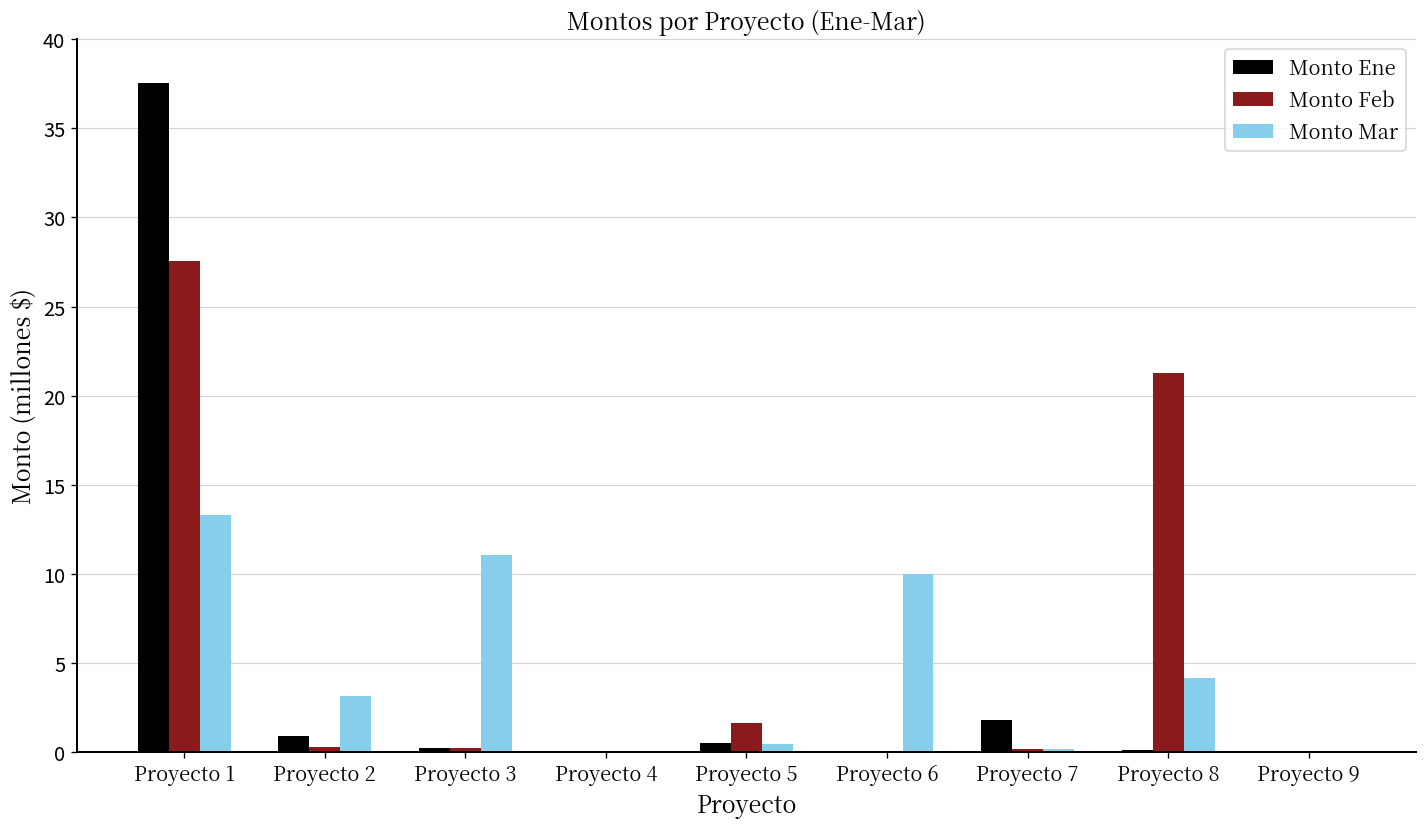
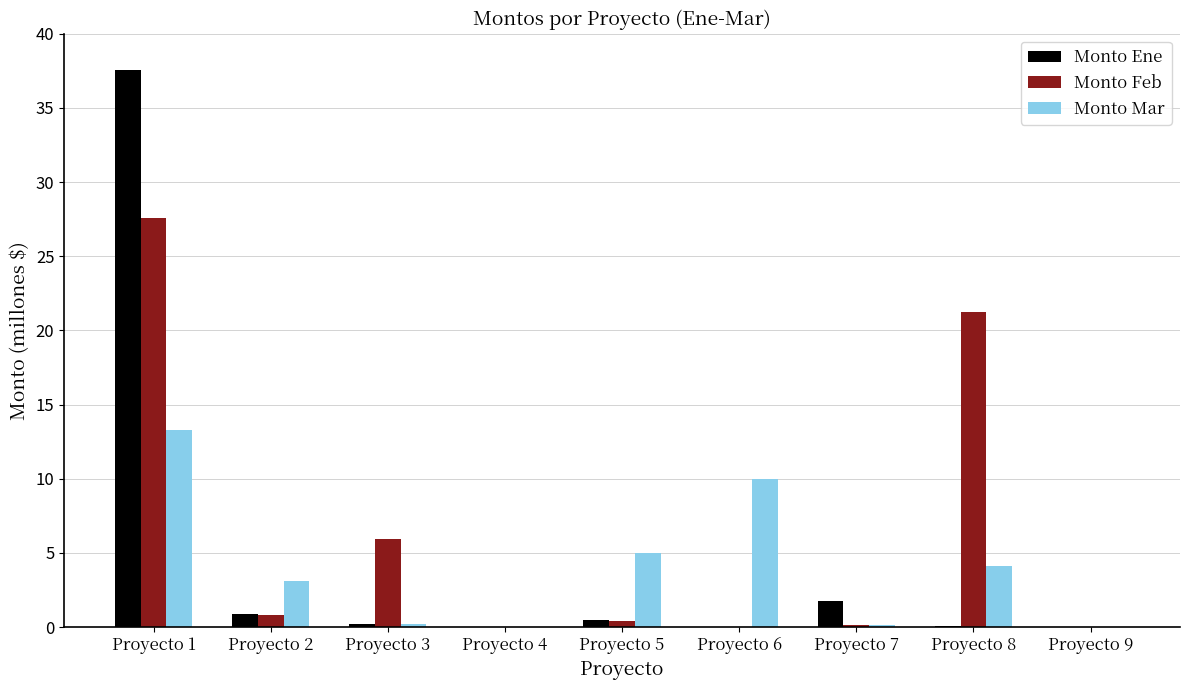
  {
    "Monto Ene": {
      "Proyecto 1": 37.6,
      "Proyecto 2": 0.9,
      "Proyecto 3": 0.2,
      "Proyecto 5": 0.5,
      "Proyecto 6": 0.0,
      "Proyecto 7": 1.8,
      "Proyecto 9": 0.0
    },
    "Monto Feb": {
      "Proyecto 1": 27.6,
-     "Proyecto 2": 0.3,
-     "Proyecto 3": 0.2,
-     "Proyecto 5": 1.6,
+     "Proyecto 2": 0.8,
+     "Proyecto 3": 6.0,
+     "Proyecto 5": 0.4,
      "Proyecto 6": 0.0,
      "Proyecto 8": 21.3,
      "Proyecto 9": 0.0
    },
    "Monto Mar": {
      "Proyecto 1": 13.3,
      "Proyecto 2": 3.1,
-     "Proyecto 3": 11.0,
-     "Proyecto 5": 0.4,
+     "Proyecto 3": 0.2,
+     "Proyecto 5": 5.0,
      "Proyecto 6": 10.0,
      "Proyecto 8": 4.1
    }
  }
